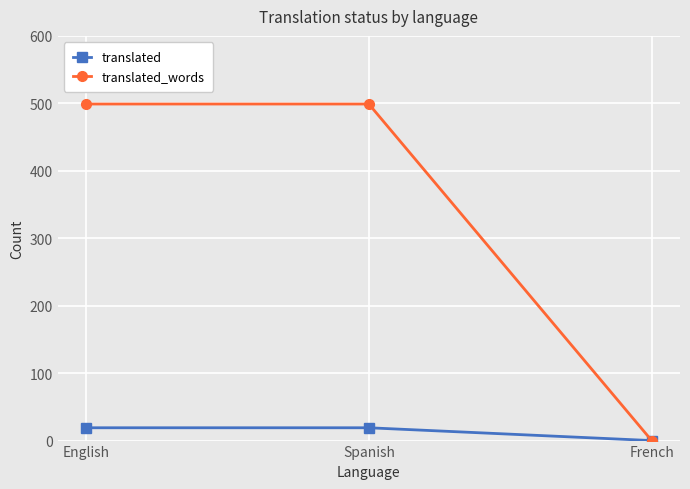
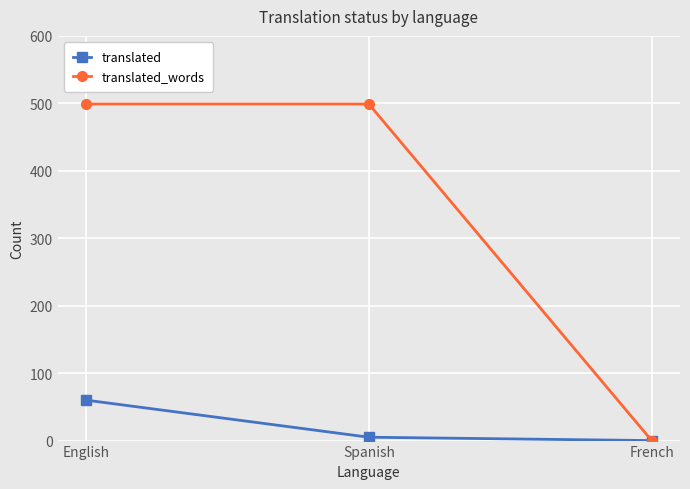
  {
    "translated": {
-     "English": 20,
-     "Spanish": 20
+     "English": 60,
+     "Spanish": 10
    },
    "translated_words": {
      "English": 500,
      "Spanish": 500
    }
  }
